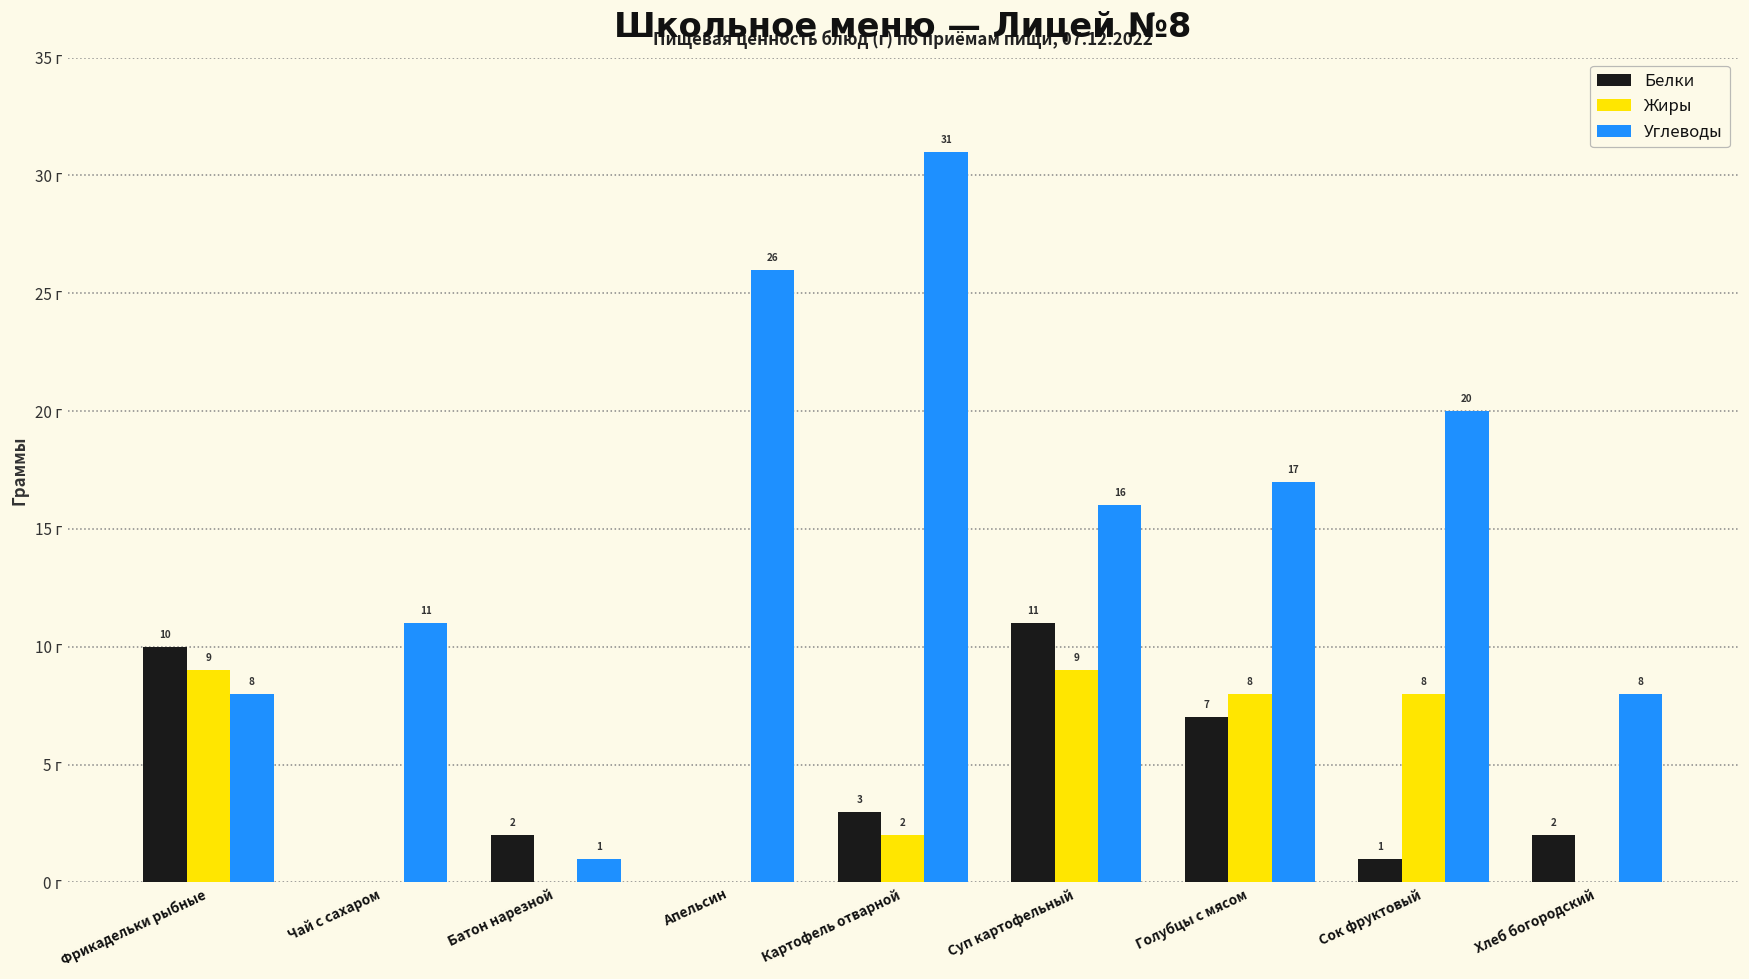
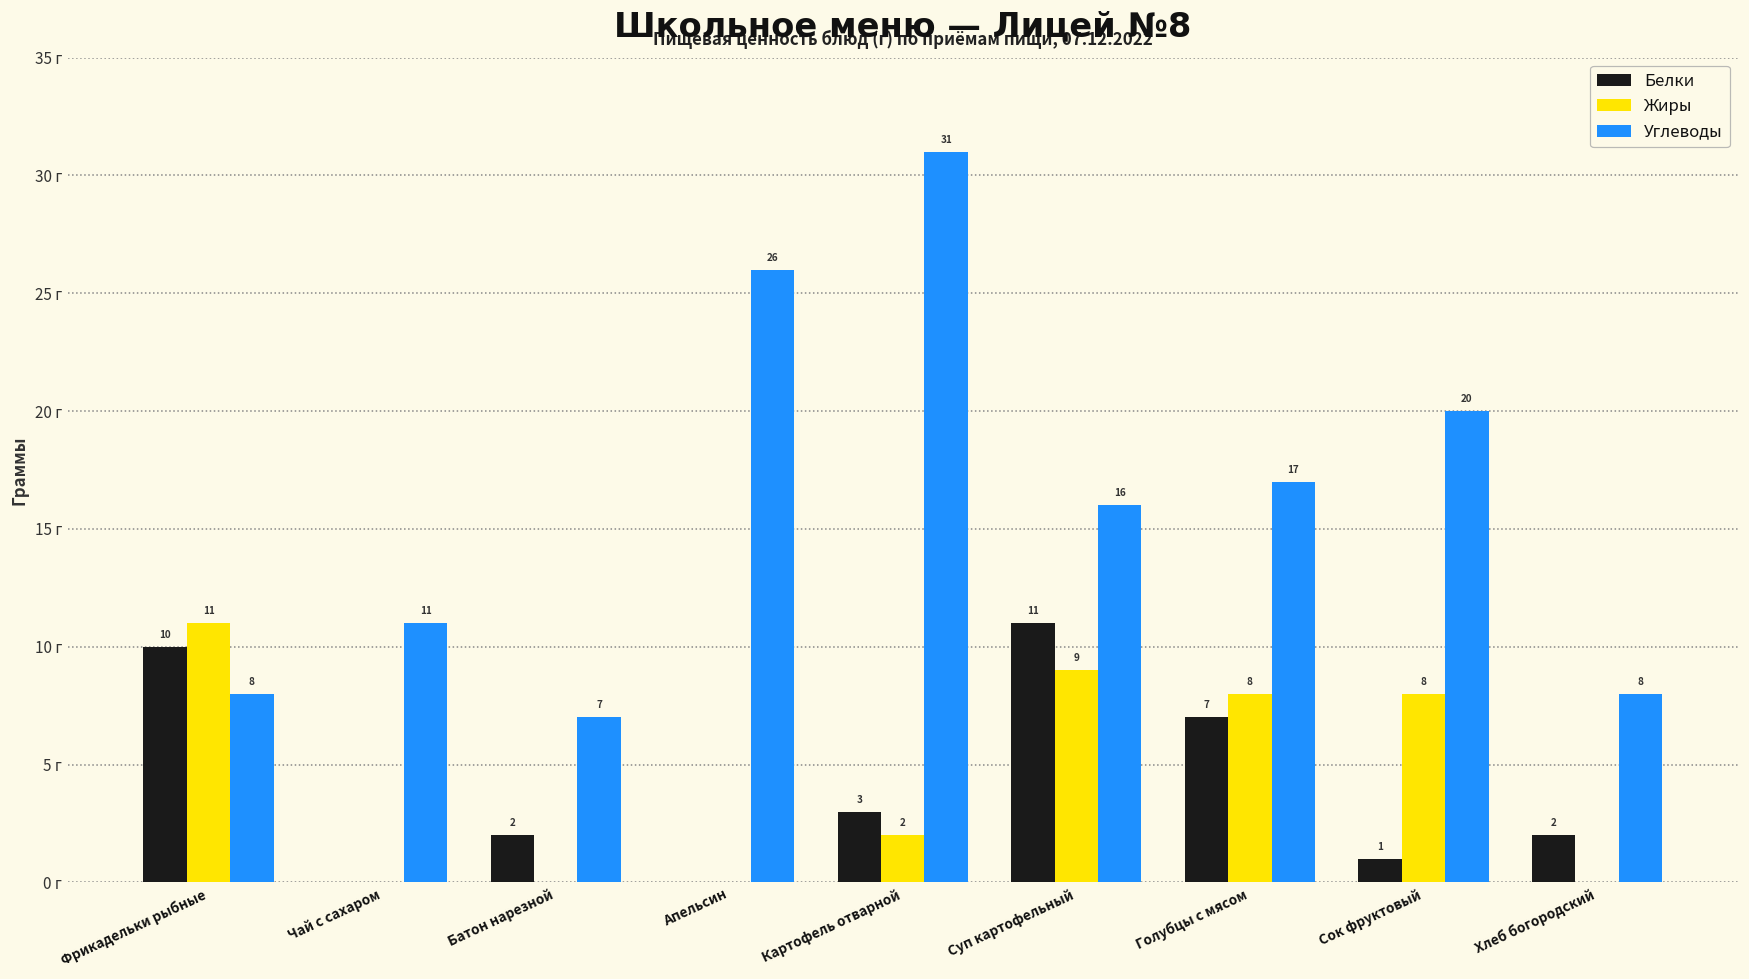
  {
    "Белки": {
      "Фрикадельки рыбные": 10,
      "Батон нарезной": 2,
      "Картофель отварной": 3,
      "Суп картофельный": 11,
      "Голубцы с мясом": 7,
      "Сок фруктовый": 1,
      "Хлеб богородский": 2
    },
    "Жиры": {
-     "Фрикадельки рыбные": 9,
+     "Фрикадельки рыбные": 11,
      "Картофель отварной": 2,
      "Суп картофельный": 9,
      "Голубцы с мясом": 8,
      "Сок фруктовый": 8
    },
    "Углеводы": {
      "Фрикадельки рыбные": 8,
      "Чай с сахаром": 11,
-     "Батон нарезной": 1,
+     "Батон нарезной": 7,
      "Апельсин": 26,
      "Картофель отварной": 31,
      "Суп картофельный": 16,
      "Голубцы с мясом": 17,
      "Сок фруктовый": 20,
      "Хлеб богородский": 8
    }
  }
